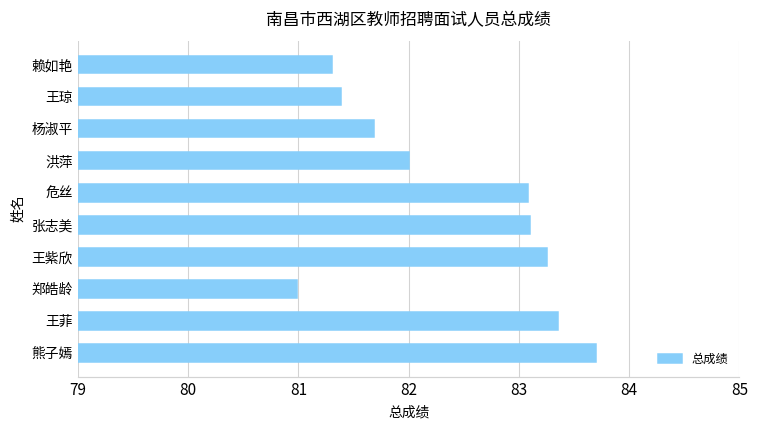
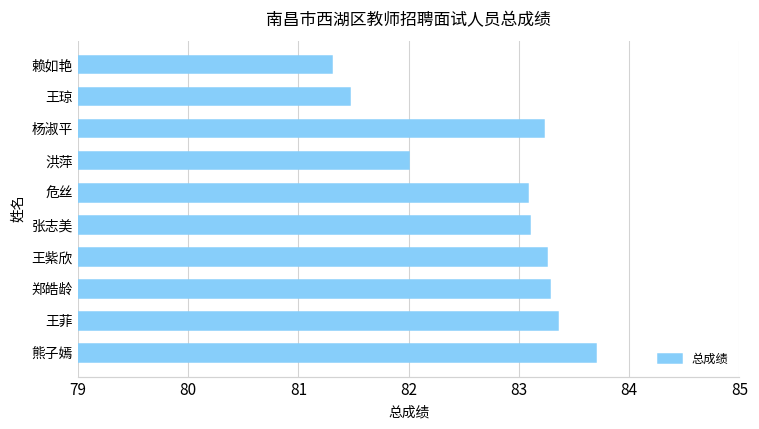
  {
    "赖如艳": 81.30,
-   "王琼": 81.38,
-   "杨淑平": 81.69,
+   "王琼": 81.47,
+   "杨淑平": 83.23,
    "洪萍": 82.00,
    "危丝": 83.09,
    "张志美": 83.10,
    "王紫欣": 83.25,
-   "郑皓龄": 80.99,
+   "郑皓龄": 83.29,
    "王菲": 83.36,
    "熊子嫣": 83.70
  }
